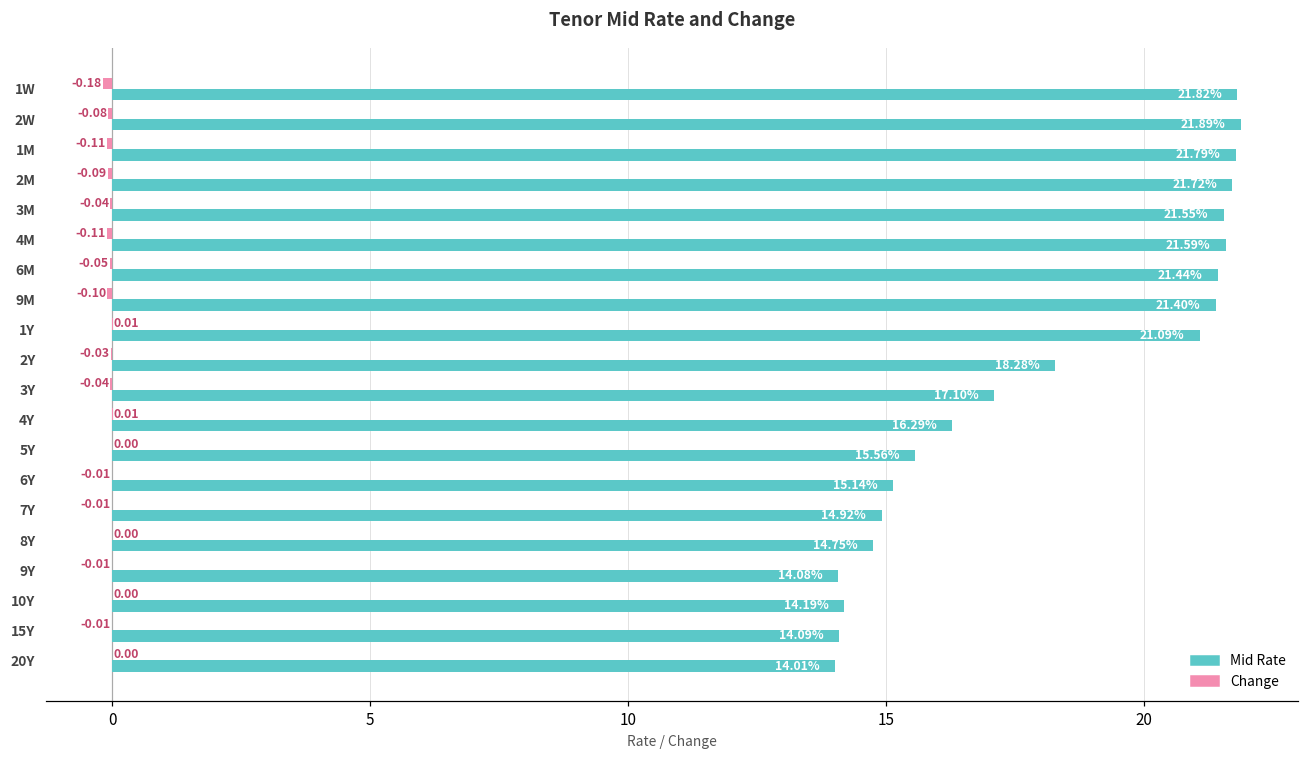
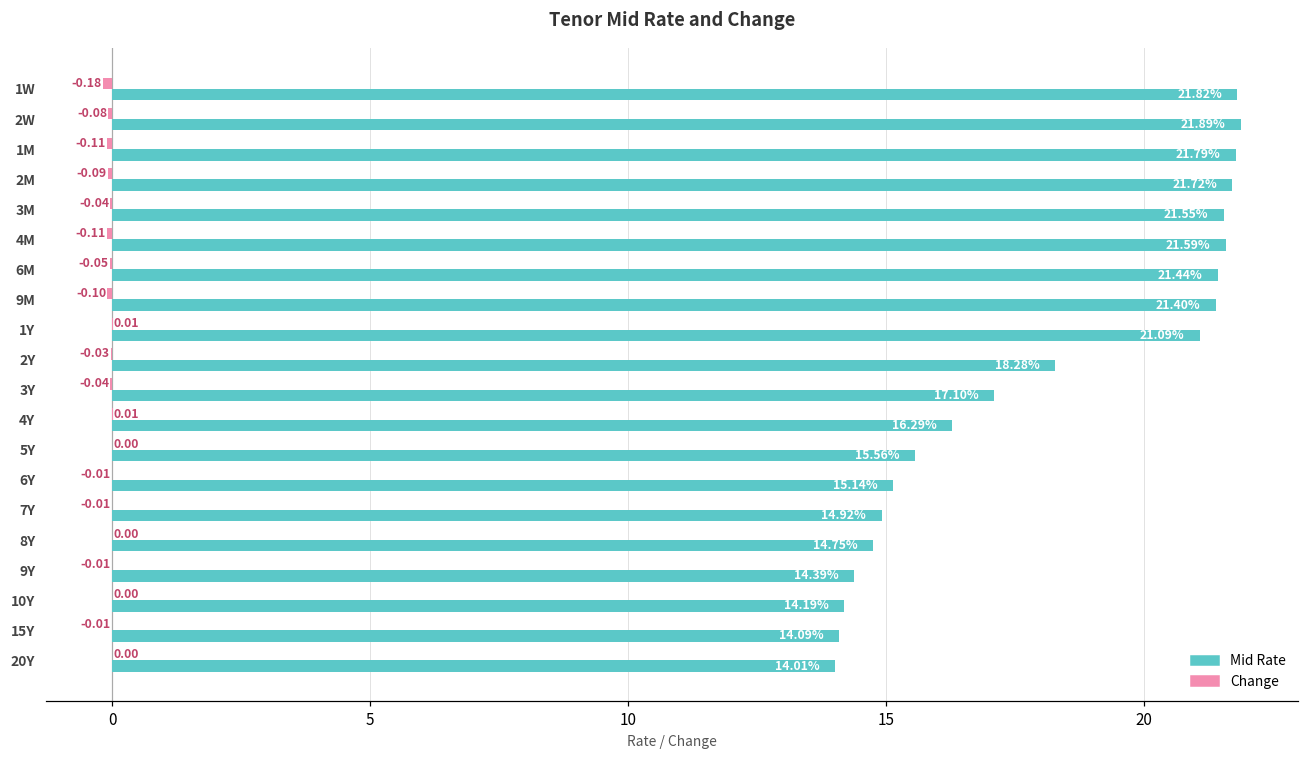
  {
    "Mid Rate": {
      "1W": "21.82%",
      "2W": "21.89%",
      "1M": "21.79%",
      "2M": "21.72%",
      "3M": "21.55%",
      "4M": "21.59%",
      "6M": "21.44%",
      "9M": "21.40%",
      "1Y": "21.09%",
      "2Y": "18.28%",
      "3Y": "17.10%",
      "4Y": "16.29%",
      "5Y": "15.56%",
      "6Y": "15.14%",
      "7Y": "14.92%",
      "8Y": "14.75%",
-     "9Y": "14.08%",
+     "9Y": "14.39%",
      "10Y": "14.19%",
      "15Y": "14.09%",
      "20Y": "14.01%"
    },
    "Change": {
      "1W": "-0.18",
      "2W": "-0.08",
      "1M": "-0.11",
      "2M": "-0.09",
      "3M": "-0.04",
      "4M": "-0.11",
      "6M": "-0.05",
      "9M": "-0.10",
      "1Y": "0.01",
      "2Y": "-0.03",
      "3Y": "-0.04",
      "4Y": "0.01",
      "5Y": "0.00",
      "6Y": "-0.01",
      "7Y": "-0.01",
      "8Y": "0.00",
      "9Y": "-0.01",
      "10Y": "0.00",
      "15Y": "-0.01",
      "20Y": "0.00"
    }
  }
